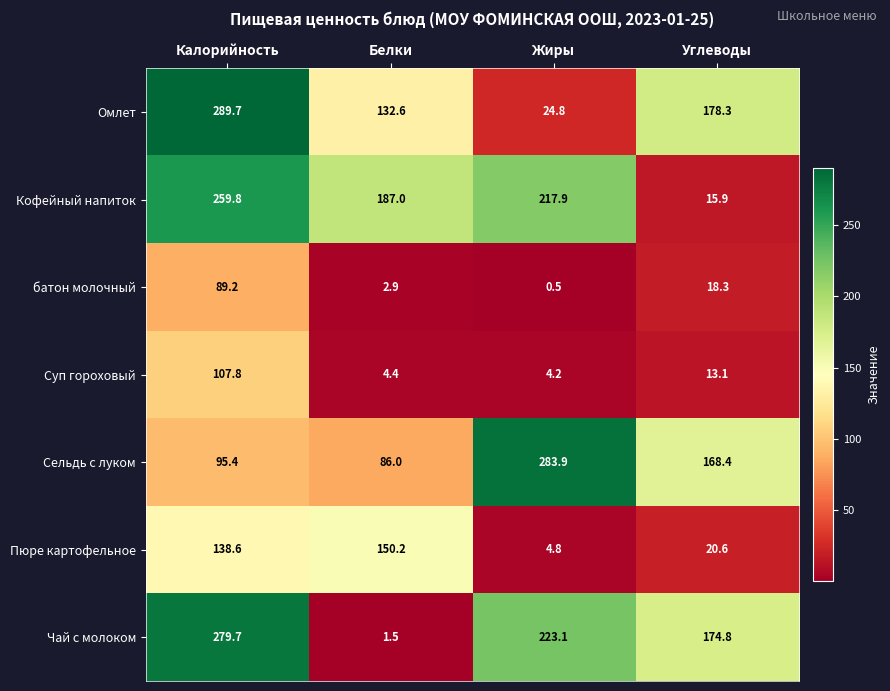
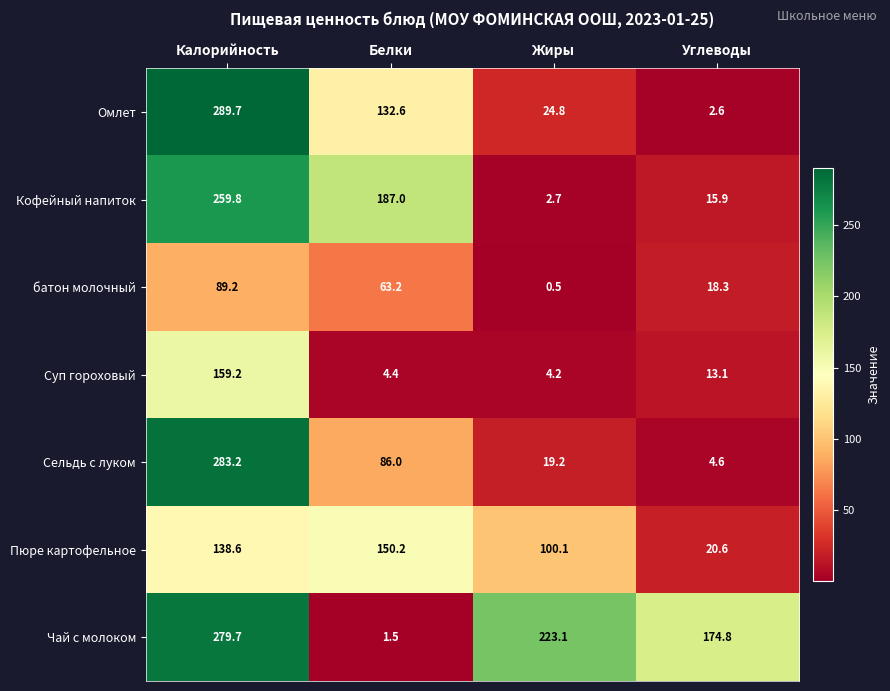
  {
    "Омлет": {
      "Калорийность": 289.7,
      "Белки": 132.6,
      "Жиры": 24.8,
-     "Углеводы": 178.3
+     "Углеводы": 2.6
    },
    "Кофейный напиток": {
      "Калорийность": 259.8,
      "Белки": 187.0,
-     "Жиры": 217.9,
+     "Жиры": 2.7,
      "Углеводы": 15.9
    },
    "батон молочный": {
      "Калорийность": 89.2,
-     "Белки": 2.9,
+     "Белки": 63.2,
      "Жиры": 0.5,
      "Углеводы": 18.3
    },
    "Суп гороховый": {
-     "Калорийность": 107.8,
+     "Калорийность": 159.2,
      "Белки": 4.4,
      "Жиры": 4.2,
      "Углеводы": 13.1
    },
    "Сельдь с луком": {
-     "Калорийность": 95.4,
+     "Калорийность": 283.2,
      "Белки": 86.0,
-     "Жиры": 283.9,
-     "Углеводы": 168.4
+     "Жиры": 19.2,
+     "Углеводы": 4.6
    },
    "Пюре картофельное": {
      "Калорийность": 138.6,
      "Белки": 150.2,
-     "Жиры": 4.8,
+     "Жиры": 100.1,
      "Углеводы": 20.6
    },
    "Чай с молоком": {
      "Калорийность": 279.7,
      "Белки": 1.5,
      "Жиры": 223.1,
      "Углеводы": 174.8
    }
  }
